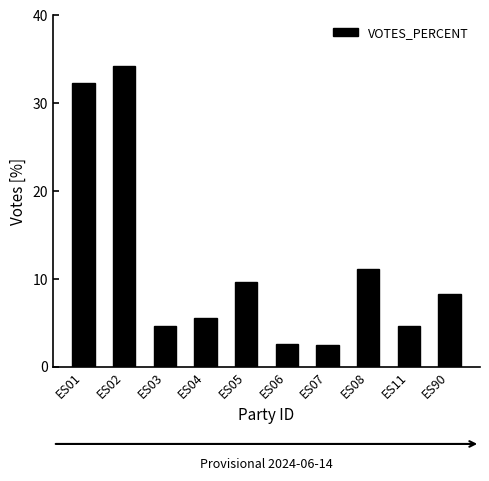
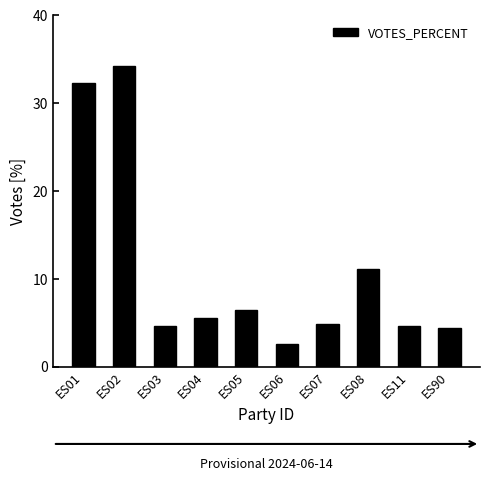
  {
    "ES01": 32,
    "ES02": 34,
    "ES03": 5,
    "ES04": 6,
-   "ES05": 10,
+   "ES05": 6,
    "ES06": 3,
-   "ES07": 3,
+   "ES07": 5,
    "ES08": 11,
    "ES11": 5,
-   "ES90": 8
+   "ES90": 4
  }
